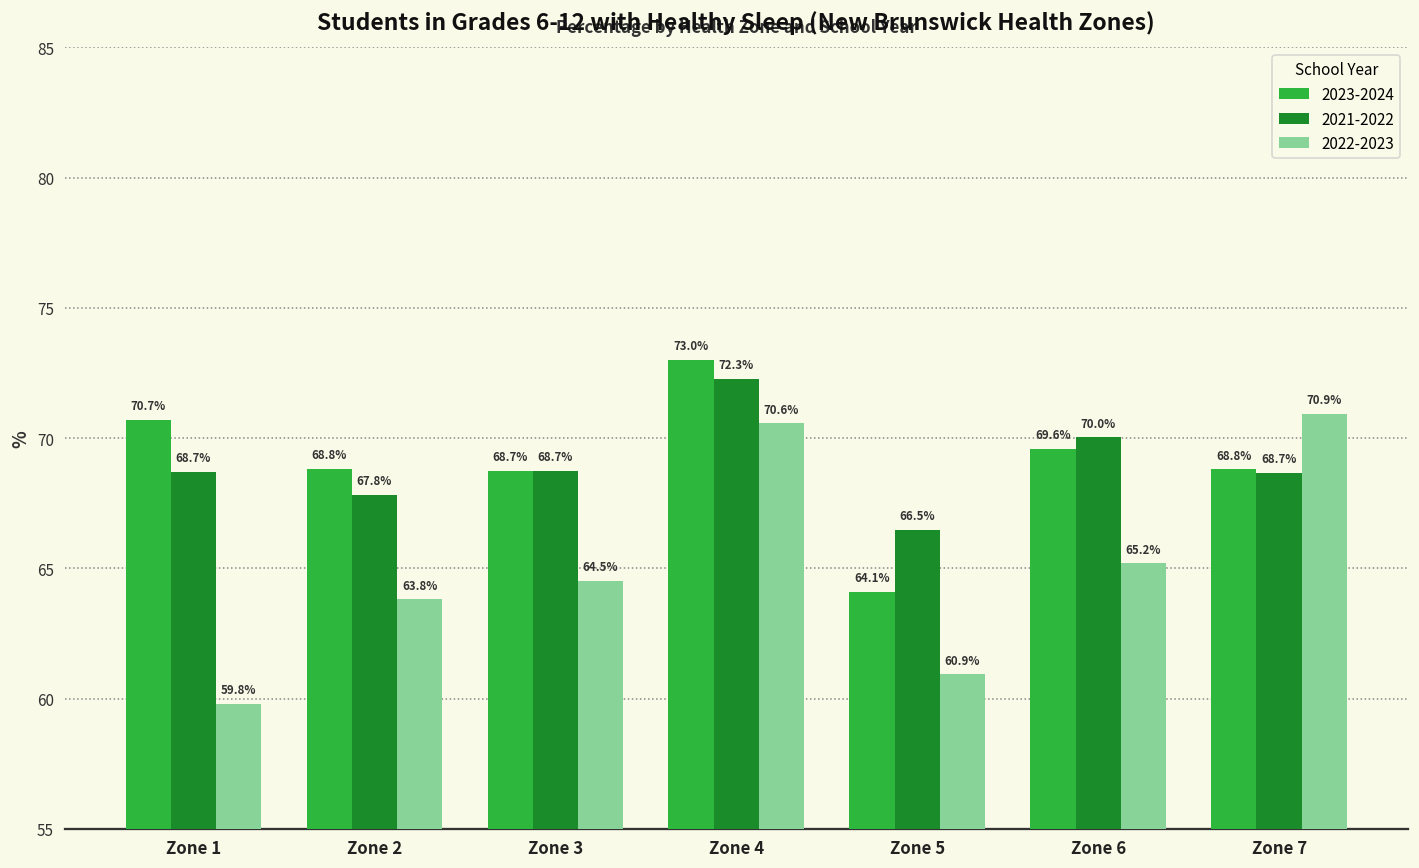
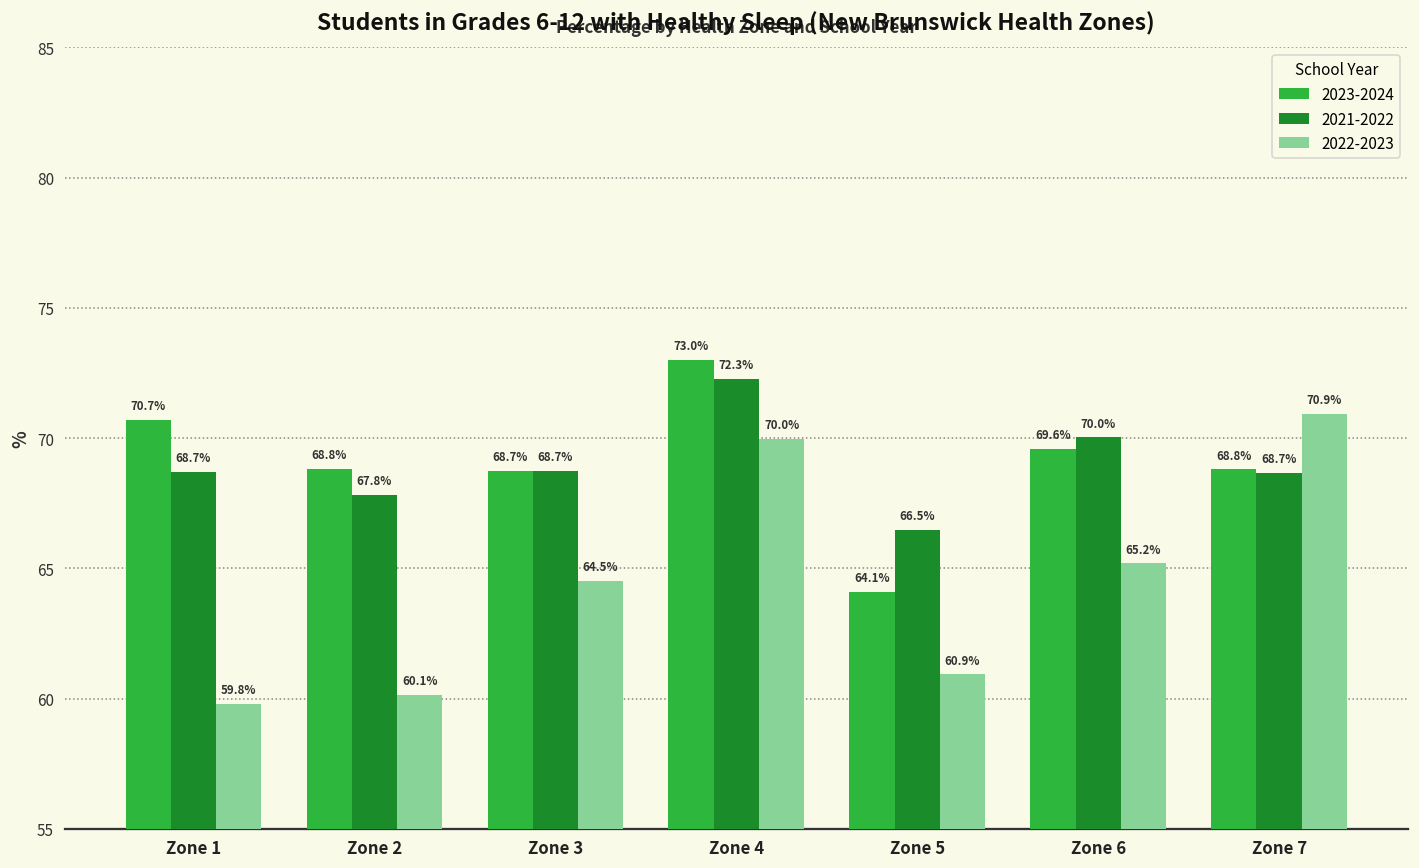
  {
    "2022-2023": {
      "Zone 1": "59.8%",
-     "Zone 2": "63.8%",
+     "Zone 2": "60.1%",
      "Zone 3": "64.5%",
-     "Zone 4": "70.6%",
+     "Zone 4": "70.0%",
      "Zone 5": "60.9%",
      "Zone 6": "65.2%",
      "Zone 7": "70.9%"
    }
  }
